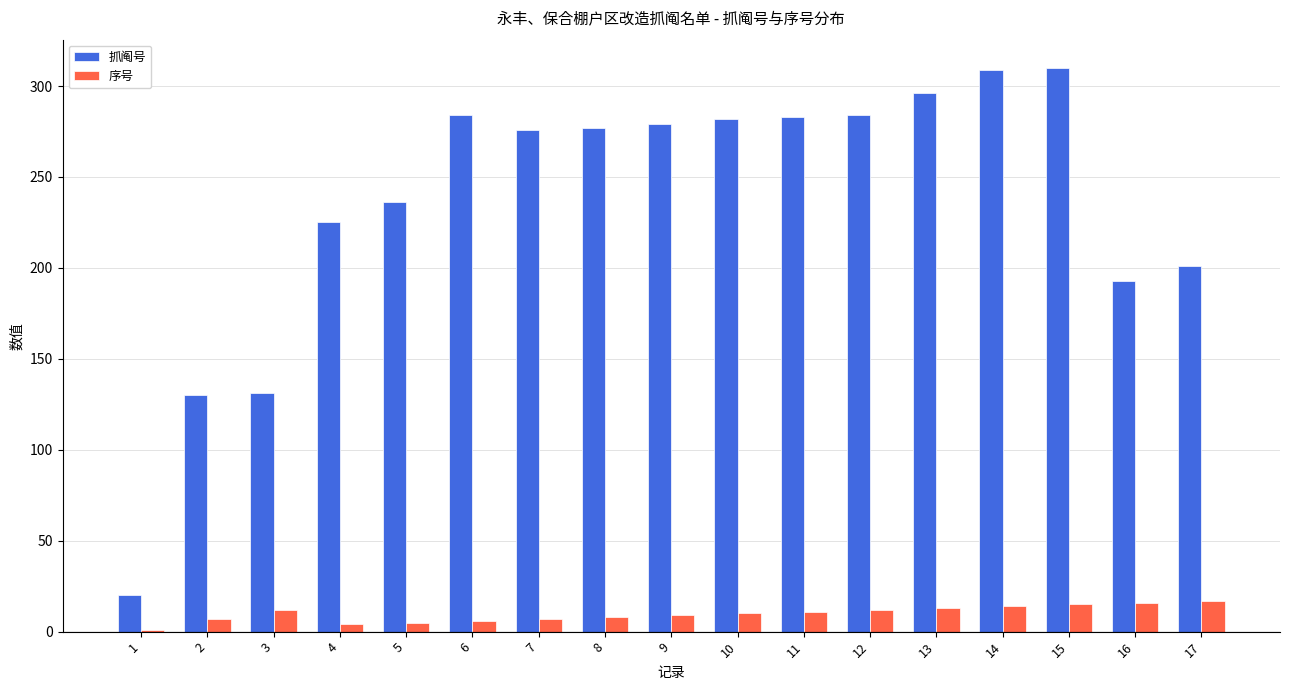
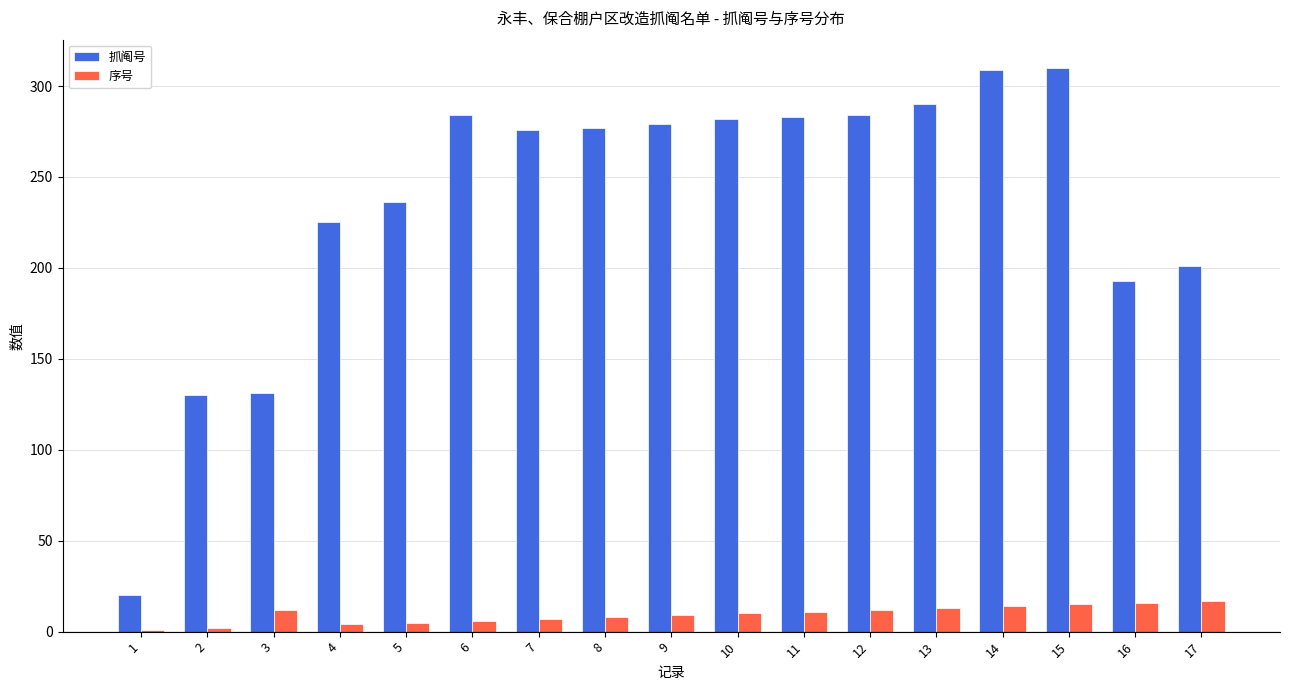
  {
    "抓阄号": {
      "1": 20,
      "2": 130,
      "3": 131,
      "4": 225,
      "5": 236,
      "6": 284,
      "7": 276,
      "8": 277,
      "9": 279,
      "10": 282,
      "11": 283,
      "12": 284,
-     "13": 296,
+     "13": 290,
      "14": 309,
      "15": 310,
      "16": 193,
      "17": 201
    },
    "序号": {
-     "2": 7,
+     "2": 2,
      "3": 12,
      "4": 4,
      "5": 5,
      "6": 6,
      "7": 7,
      "8": 8,
      "9": 9,
      "10": 10,
      "11": 11,
      "12": 12,
      "13": 13,
      "14": 14,
      "15": 15,
      "16": 16,
      "17": 17
    }
  }
